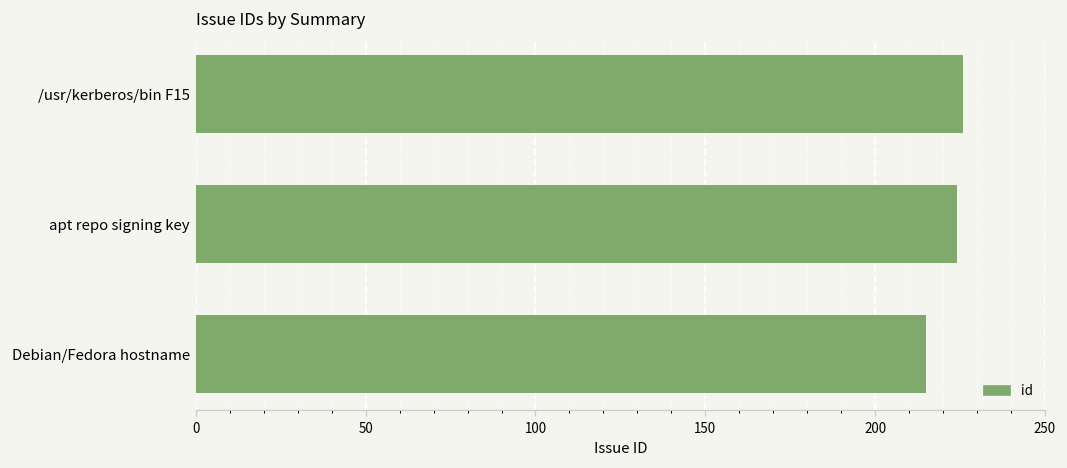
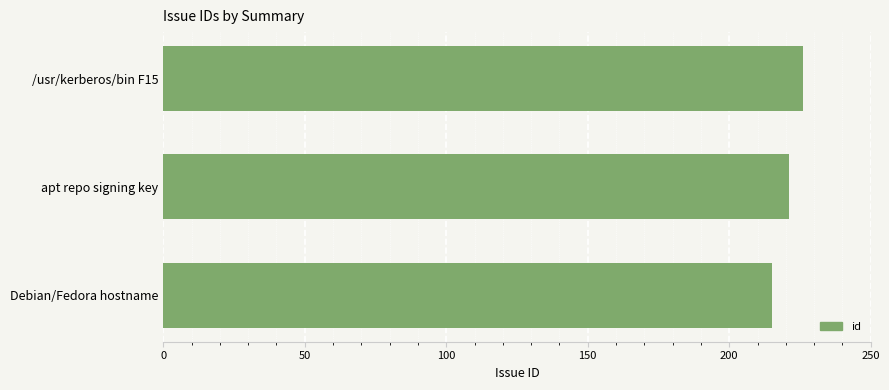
  {
    "/usr/kerberos/bin F15": 226,
-   "apt repo signing key": 224,
+   "apt repo signing key": 221,
    "Debian/Fedora hostname": 215
  }
